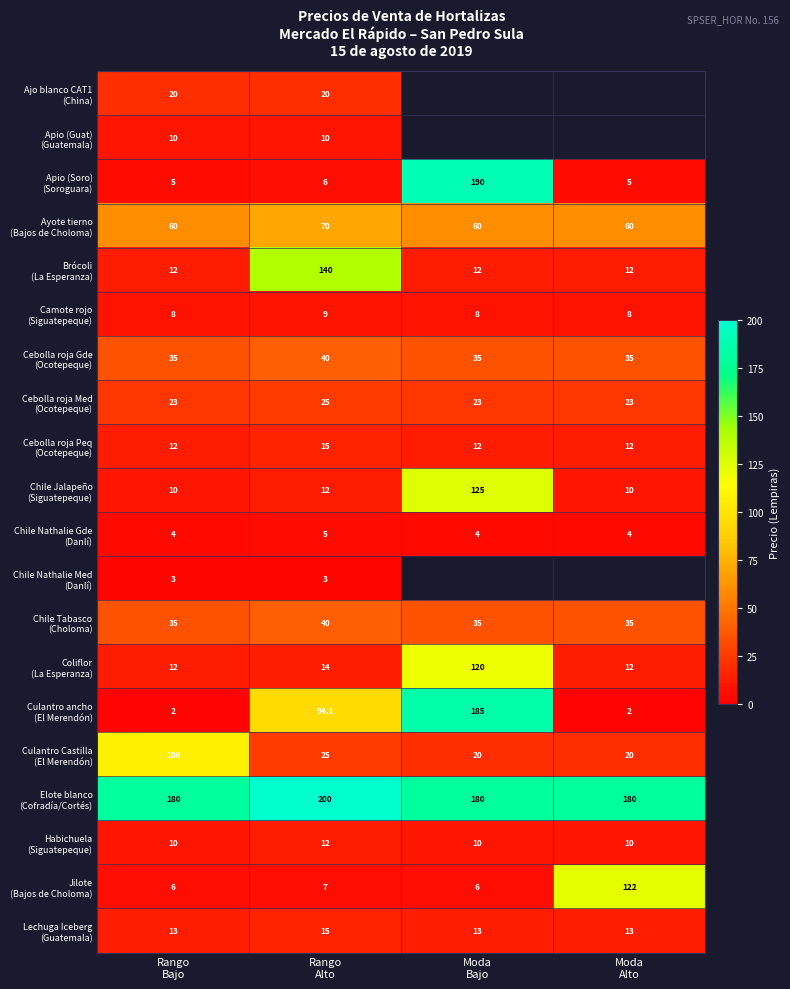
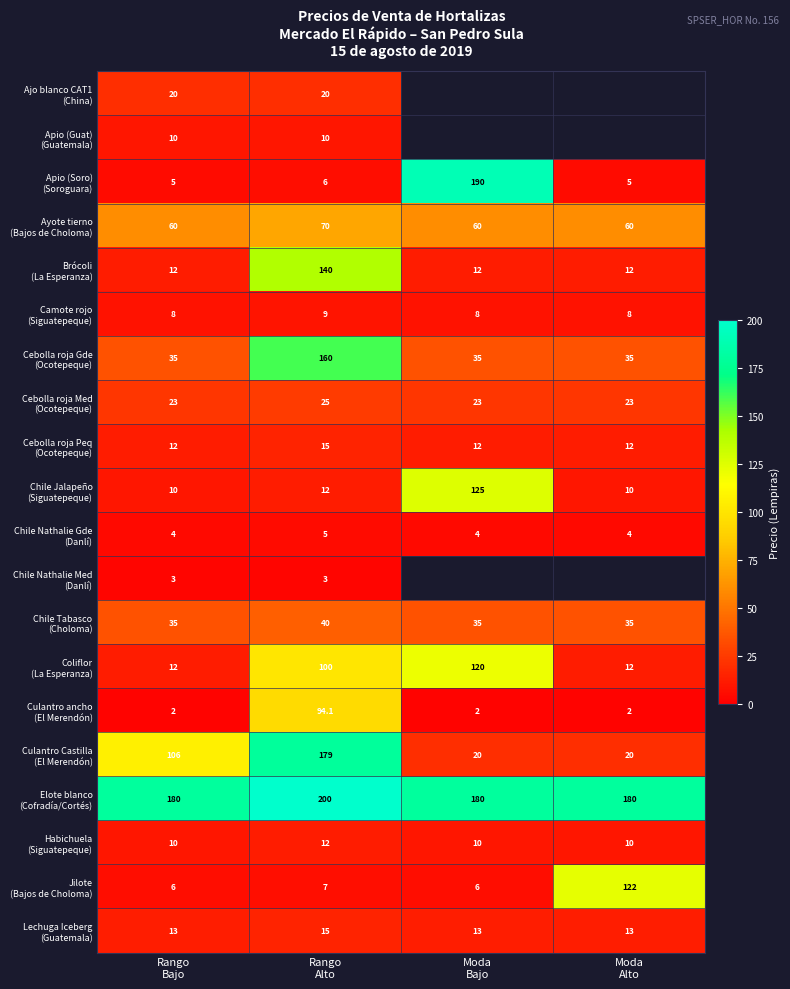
  {
    "Ajo blanco CAT1 (China)": {
      "Rango Bajo": 20,
      "Rango Alto": 20
    },
    "Apio (Guat) (Guatemala)": {
      "Rango Bajo": 10,
      "Rango Alto": 10
    },
    "Apio (Soro) (Soroguara)": {
      "Rango Bajo": 5,
      "Rango Alto": 6,
      "Moda Bajo": 190,
      "Moda Alto": 5
    },
    "Ayote tierno (Bajos de Choloma)": {
      "Rango Bajo": 60,
      "Rango Alto": 70,
      "Moda Bajo": 60,
      "Moda Alto": 60
    },
    "Brócoli (La Esperanza)": {
      "Rango Bajo": 12,
      "Rango Alto": 140,
      "Moda Bajo": 12,
      "Moda Alto": 12
    },
    "Camote rojo (Siguatepeque)": {
      "Rango Bajo": 8,
      "Rango Alto": 9,
      "Moda Bajo": 8,
      "Moda Alto": 8
    },
    "Cebolla roja Gde (Ocotepeque)": {
      "Rango Bajo": 35,
-     "Rango Alto": 40,
+     "Rango Alto": 160,
      "Moda Bajo": 35,
      "Moda Alto": 35
    },
    "Cebolla roja Med (Ocotepeque)": {
      "Rango Bajo": 23,
      "Rango Alto": 25,
      "Moda Bajo": 23,
      "Moda Alto": 23
    },
    "Cebolla roja Peq (Ocotepeque)": {
      "Rango Bajo": 12,
      "Rango Alto": 15,
      "Moda Bajo": 12,
      "Moda Alto": 12
    },
    "Chile Jalapeño (Siguatepeque)": {
      "Rango Bajo": 10,
      "Rango Alto": 12,
      "Moda Bajo": 125,
      "Moda Alto": 10
    },
    "Chile Nathalie Gde (Danlí)": {
      "Rango Bajo": 4,
      "Rango Alto": 5,
      "Moda Bajo": 4,
      "Moda Alto": 4
    },
    "Chile Nathalie Med (Danlí)": {
      "Rango Bajo": 3,
      "Rango Alto": 3
    },
    "Chile Tabasco (Choloma)": {
      "Rango Bajo": 35,
      "Rango Alto": 40,
      "Moda Bajo": 35,
      "Moda Alto": 35
    },
    "Coliflor (La Esperanza)": {
      "Rango Bajo": 12,
-     "Rango Alto": 14,
+     "Rango Alto": 100,
      "Moda Bajo": 120,
      "Moda Alto": 12
    },
    "Culantro ancho (El Merendón)": {
      "Rango Bajo": 2,
      "Rango Alto": 94.1,
-     "Moda Bajo": 185,
+     "Moda Bajo": 2,
      "Moda Alto": 2
    },
    "Culantro Castilla (El Merendón)": {
      "Rango Bajo": 106,
-     "Rango Alto": 25,
+     "Rango Alto": 179,
      "Moda Bajo": 20,
      "Moda Alto": 20
    },
    "Elote blanco (Cofradía/Cortés)": {
      "Rango Bajo": 180,
      "Rango Alto": 200,
      "Moda Bajo": 180,
      "Moda Alto": 180
    },
    "Habichuela (Siguatepeque)": {
      "Rango Bajo": 10,
      "Rango Alto": 12,
      "Moda Bajo": 10,
      "Moda Alto": 10
    },
    "Jilote (Bajos de Choloma)": {
      "Rango Bajo": 6,
      "Rango Alto": 7,
      "Moda Bajo": 6,
      "Moda Alto": 122
    },
    "Lechuga Iceberg (Guatemala)": {
      "Rango Bajo": 13,
      "Rango Alto": 15,
      "Moda Bajo": 13,
      "Moda Alto": 13
    }
  }
